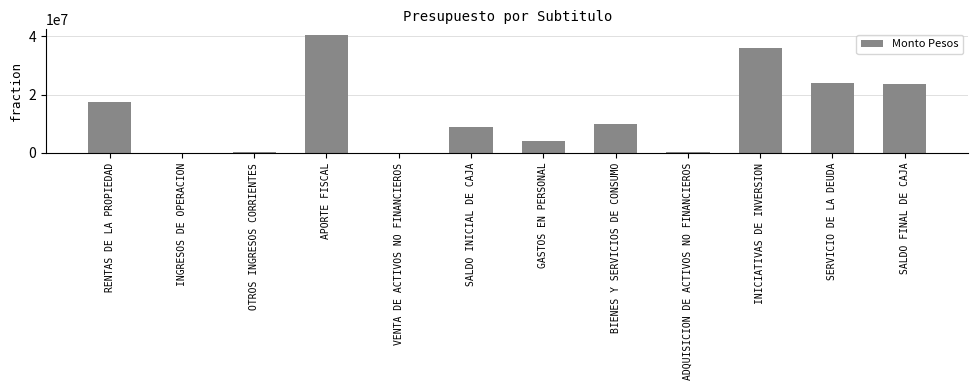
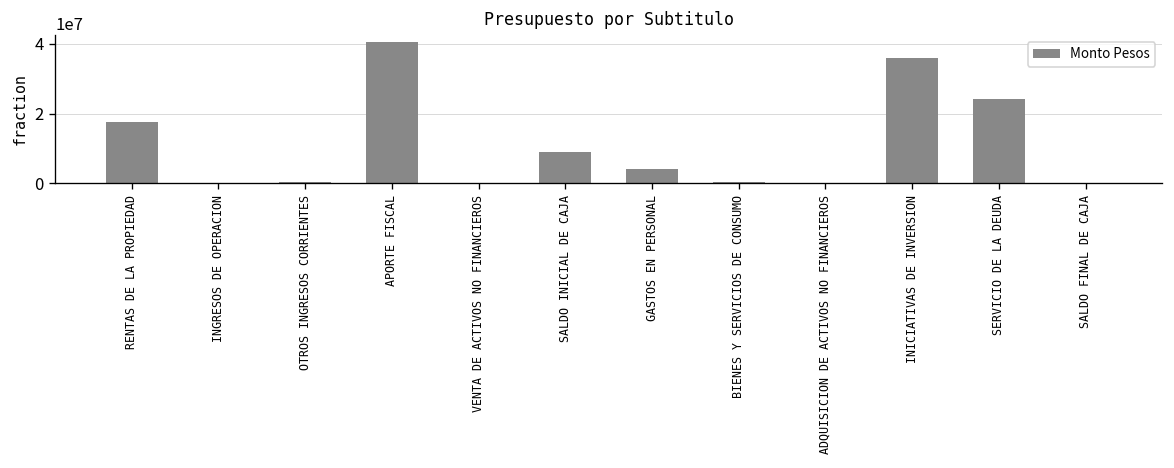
  {
    "RENTAS DE LA PROPIEDAD": 17000000,
    "APORTE FISCAL": 40000000,
    "SALDO INICIAL DE CAJA": 9000000,
    "GASTOS EN PERSONAL": 4000000,
-   "BIENES Y SERVICIOS DE CONSUMO": 10000000,
+   "BIENES Y SERVICIOS DE CONSUMO": 0,
    "INICIATIVAS DE INVERSION": 36000000,
    "SERVICIO DE LA DEUDA": 24000000,
-   "SALDO FINAL DE CAJA": 24000000
+   "SALDO FINAL DE CAJA": 0
  }
